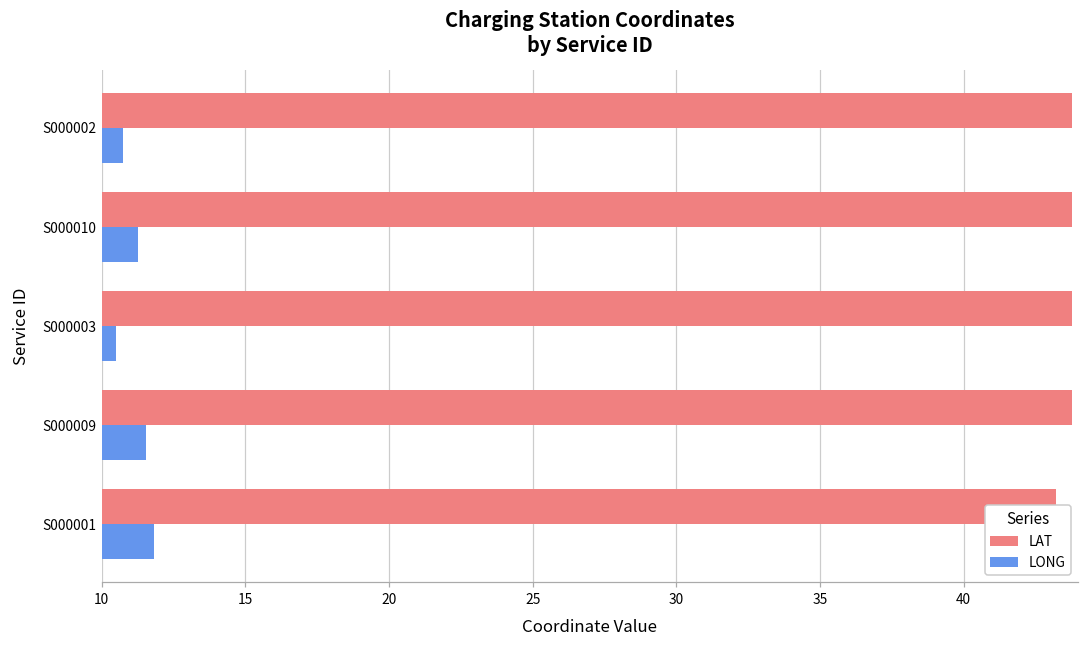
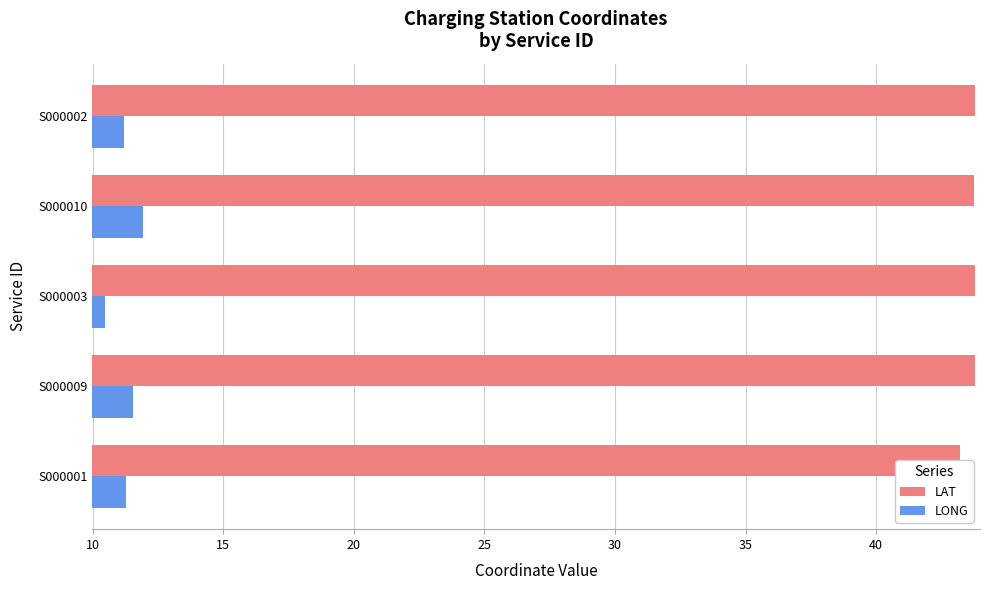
  {
    "LAT": {
      "S000002": 43.8,
      "S000010": 43.8,
      "S000003": 43.8,
      "S000009": 43.8
    },
    "LONG": {
-     "S000002": 10.7,
-     "S000010": 11.3,
+     "S000002": 11.2,
+     "S000010": 11.9,
      "S000003": 10.5,
      "S000009": 11.6,
-     "S000001": 11.8
+     "S000001": 11.3
    }
  }
